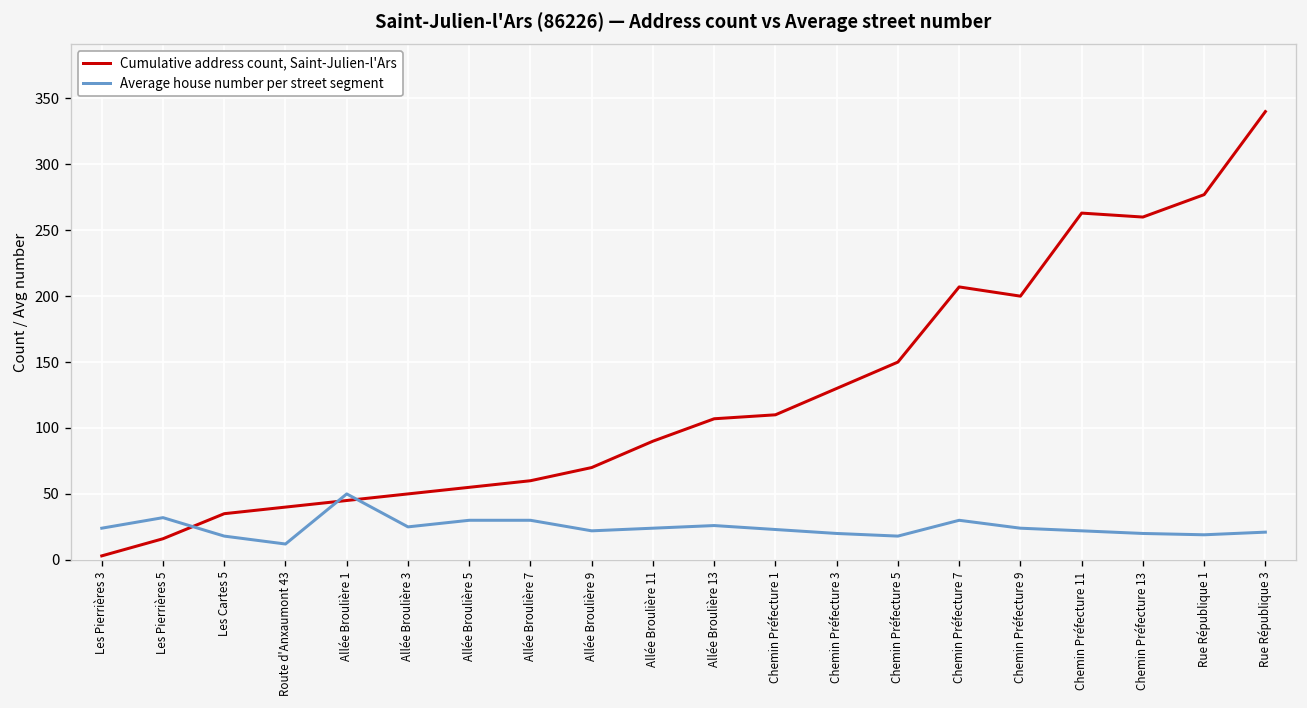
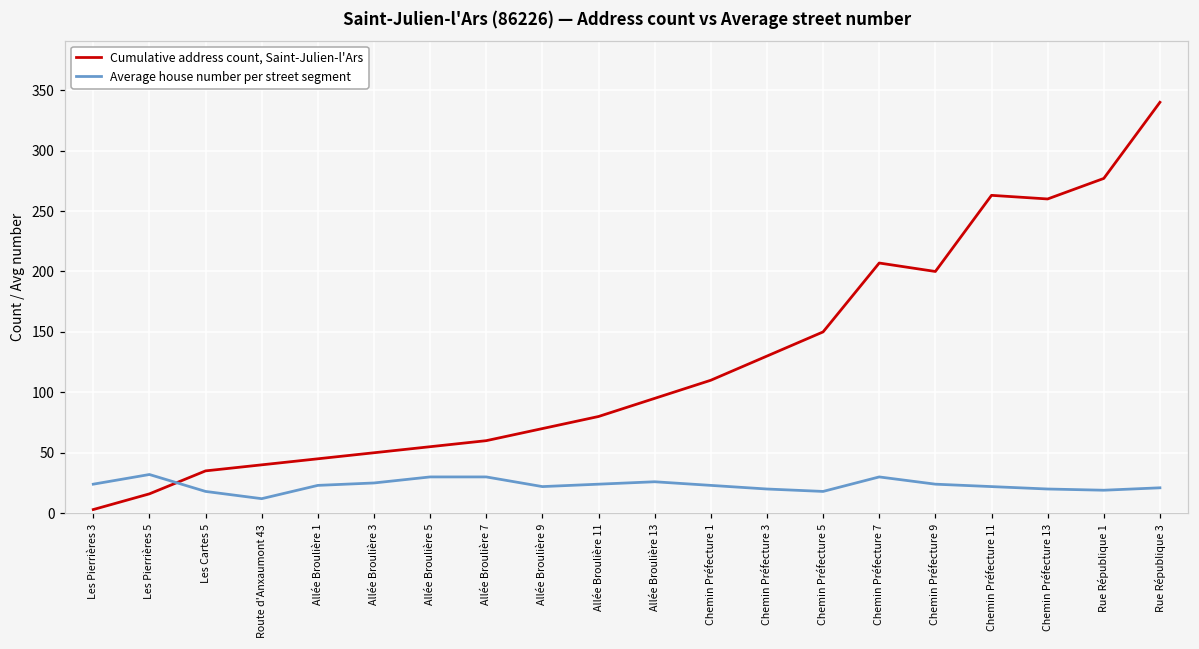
  {
    "Cumulative address count, Saint-Julien-l'Ars": {
      "Les Pierrières 3": 3,
      "Les Pierrières 5": 16,
      "Les Cartes 5": 35,
      "Route d'Anxaumont 43": 40,
      "Allée Broulière 1": 45,
      "Allée Broulière 3": 50,
      "Allée Broulière 5": 55,
      "Allée Broulière 7": 60,
      "Allée Broulière 9": 70,
-     "Allée Broulière 11": 90,
-     "Allée Broulière 13": 107,
+     "Allée Broulière 11": 80,
+     "Allée Broulière 13": 95,
      "Chemin Préfecture 1": 110,
      "Chemin Préfecture 3": 130,
      "Chemin Préfecture 5": 150,
      "Chemin Préfecture 7": 207,
      "Chemin Préfecture 9": 200,
      "Chemin Préfecture 11": 263,
      "Chemin Préfecture 13": 260,
      "Rue République 1": 277,
      "Rue République 3": 340
    },
    "Average house number per street segment": {
      "Les Pierrières 3": 24,
      "Les Pierrières 5": 32,
      "Les Cartes 5": 18,
      "Route d'Anxaumont 43": 12,
-     "Allée Broulière 1": 50,
+     "Allée Broulière 1": 23,
      "Allée Broulière 3": 25,
      "Allée Broulière 5": 30,
      "Allée Broulière 7": 30,
      "Allée Broulière 9": 22,
      "Allée Broulière 11": 24,
      "Allée Broulière 13": 26,
      "Chemin Préfecture 1": 23,
      "Chemin Préfecture 3": 20,
      "Chemin Préfecture 5": 18,
      "Chemin Préfecture 7": 30,
      "Chemin Préfecture 9": 24,
      "Chemin Préfecture 11": 22,
      "Chemin Préfecture 13": 20,
      "Rue République 1": 19,
      "Rue République 3": 21
    }
  }
